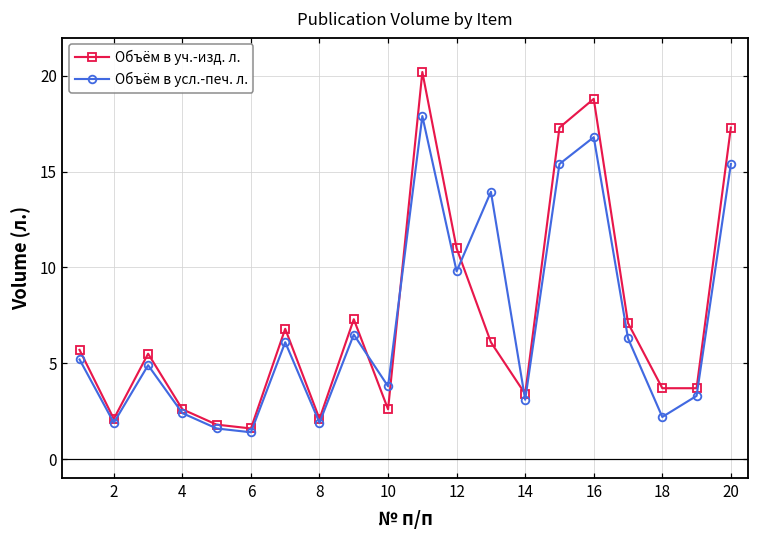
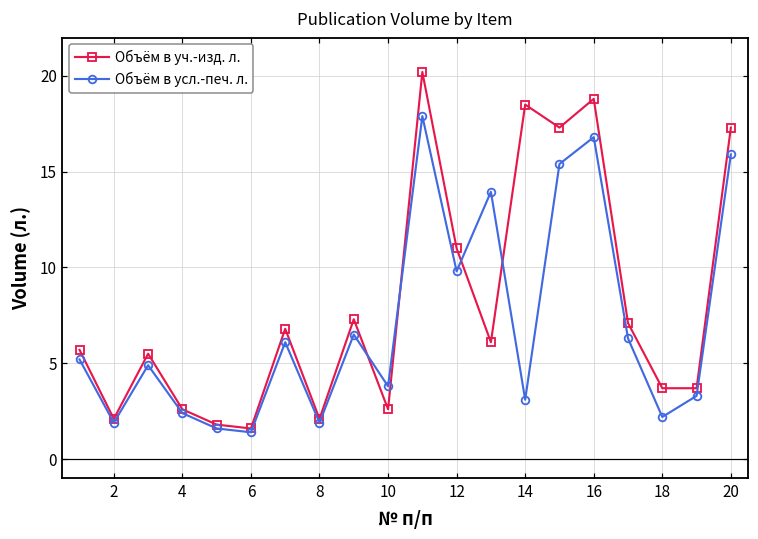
  {
    "Объём в уч.-изд. л.": {
      "2": 2.1,
      "4": 2.6,
      "6": 1.6,
      "8": 2.1,
      "10": 2.6,
      "12": 11.0,
-     "14": 3.4,
+     "14": 18.5,
      "16": 18.8,
      "18": 3.7,
      "20": 17.3
    },
    "Объём в усл.-печ. л.": {
      "2": 1.9,
      "4": 2.4,
      "6": 1.4,
      "8": 1.9,
      "10": 3.8,
      "12": 9.8,
      "14": 3.1,
      "16": 16.8,
      "18": 2.2,
-     "20": 15.4
+     "20": 15.9
    }
  }
